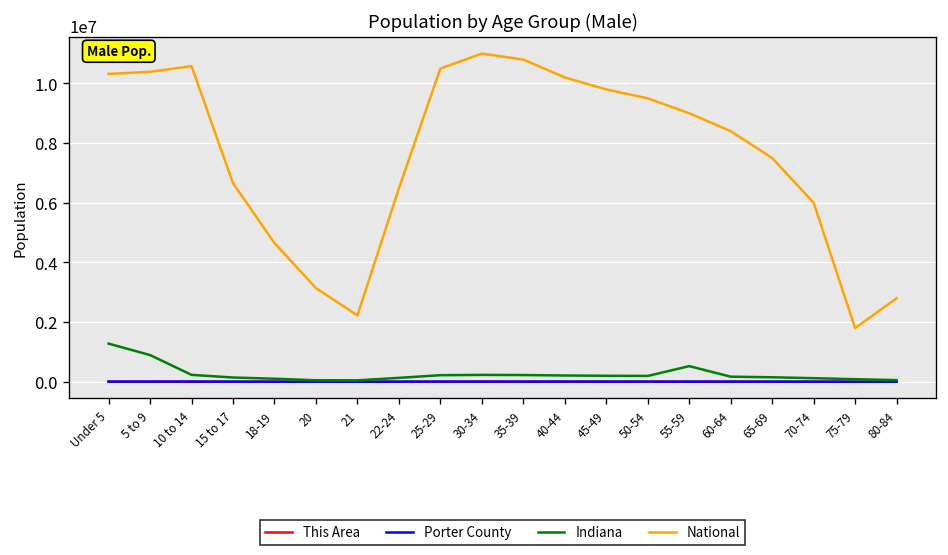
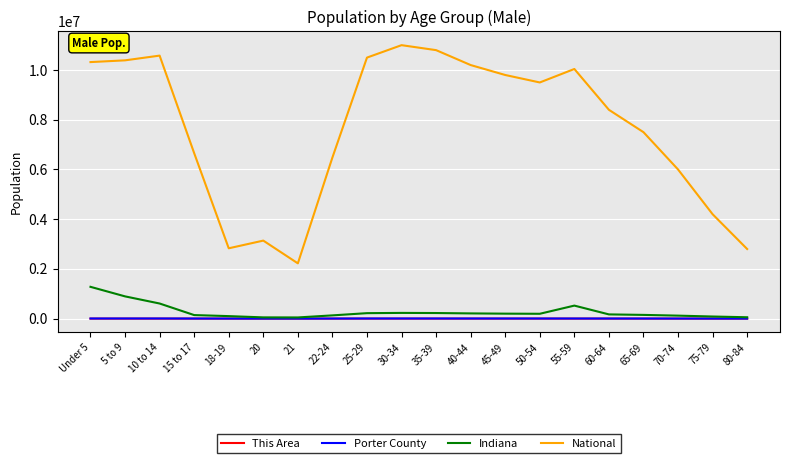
  {
    "Indiana": {
      "Under 5": 1300000,
      "5 to 9": 900000,
-     "10 to 14": 200000,
+     "10 to 14": 600000,
      "15 to 17": 100000,
      "22-24": 100000,
      "25-29": 200000,
      "30-34": 200000,
      "35-39": 200000,
      "40-44": 200000,
      "45-49": 200000,
      "50-54": 200000,
      "55-59": 500000,
      "60-64": 200000,
      "65-69": 200000,
      "70-74": 100000
    },
    "National": {
      "Under 5": 10300000,
      "5 to 9": 10400000,
      "10 to 14": 10600000,
      "15 to 17": 6700000,
-     "18-19": 4600000,
+     "18-19": 2800000,
      "20": 3100000,
      "21": 2200000,
      "22-24": 6500000,
      "25-29": 10500000,
      "30-34": 11000000,
      "35-39": 10800000,
      "40-44": 10200000,
      "45-49": 9800000,
      "50-54": 9500000,
-     "55-59": 9000000,
+     "55-59": 10000000,
      "60-64": 8400000,
      "65-69": 7500000,
      "70-74": 6000000,
-     "75-79": 1800000,
+     "75-79": 4200000,
      "80-84": 2800000
    }
  }
